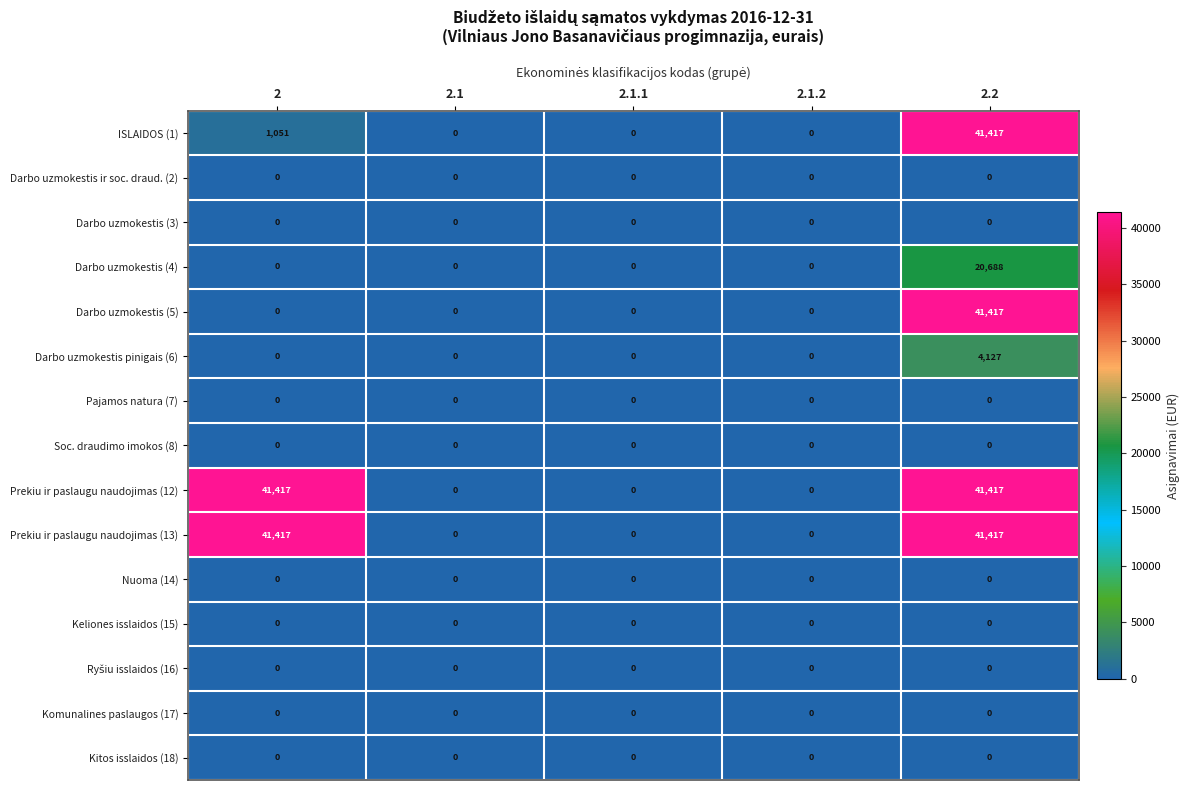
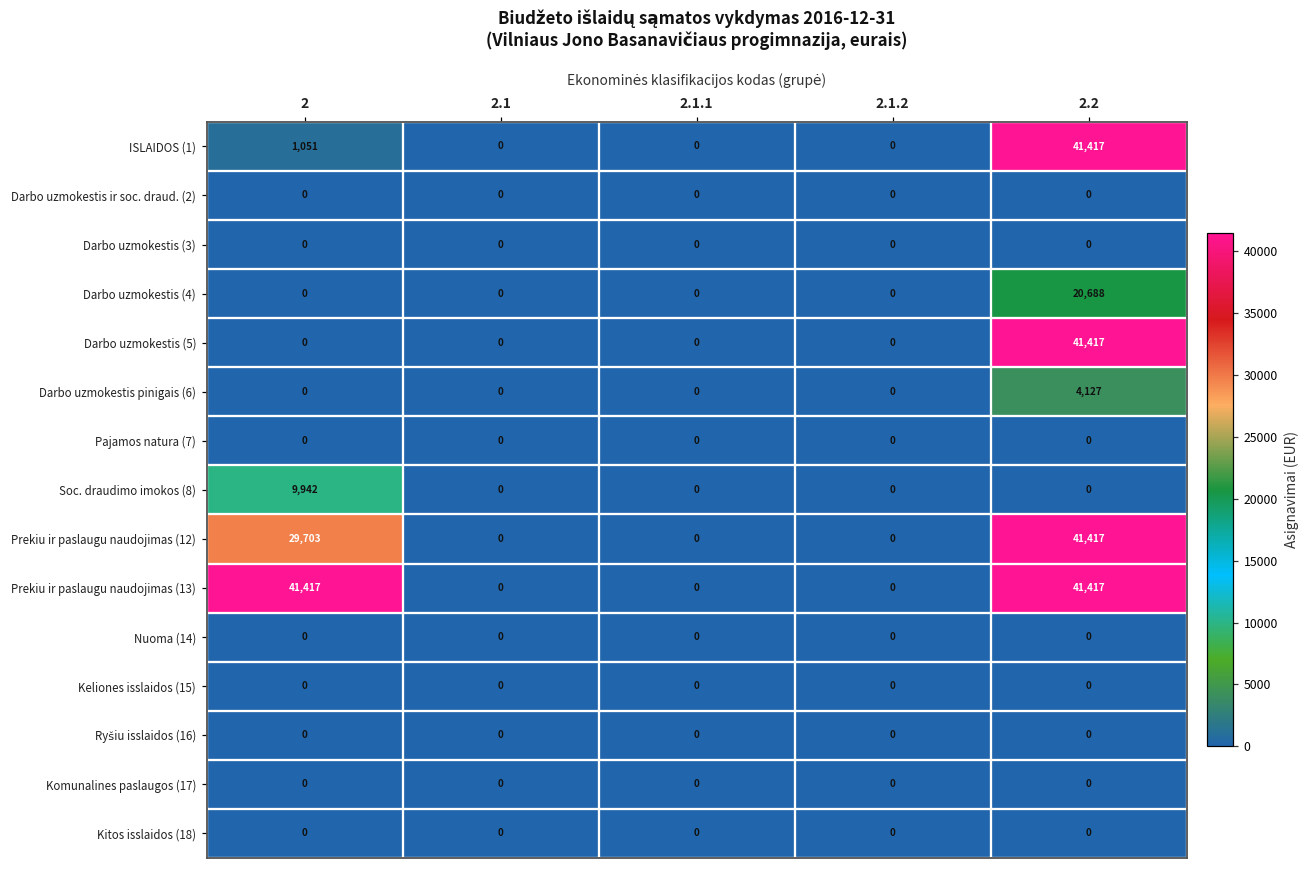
  {
    "ISLAIDOS (1)": {
      "2": "1,051",
      "2.1": "0",
      "2.1.1": "0",
      "2.1.2": "0",
      "2.2": "41,417"
    },
    "Darbo uzmokestis ir soc. draud. (2)": {
      "2": "0",
      "2.1": "0",
      "2.1.1": "0",
      "2.1.2": "0",
      "2.2": "0"
    },
    "Darbo uzmokestis (3)": {
      "2": "0",
      "2.1": "0",
      "2.1.1": "0",
      "2.1.2": "0",
      "2.2": "0"
    },
    "Darbo uzmokestis (4)": {
      "2": "0",
      "2.1": "0",
      "2.1.1": "0",
      "2.1.2": "0",
      "2.2": "20,688"
    },
    "Darbo uzmokestis (5)": {
      "2": "0",
      "2.1": "0",
      "2.1.1": "0",
      "2.1.2": "0",
      "2.2": "41,417"
    },
    "Darbo uzmokestis pinigais (6)": {
      "2": "0",
      "2.1": "0",
      "2.1.1": "0",
      "2.1.2": "0",
      "2.2": "4,127"
    },
    "Pajamos natura (7)": {
      "2": "0",
      "2.1": "0",
      "2.1.1": "0",
      "2.1.2": "0",
      "2.2": "0"
    },
    "Soc. draudimo imokos (8)": {
-     "2": "0",
+     "2": "9,942",
      "2.1": "0",
      "2.1.1": "0",
      "2.1.2": "0",
      "2.2": "0"
    },
    "Prekiu ir paslaugu naudojimas (12)": {
-     "2": "41,417",
+     "2": "29,703",
      "2.1": "0",
      "2.1.1": "0",
      "2.1.2": "0",
      "2.2": "41,417"
    },
    "Prekiu ir paslaugu naudojimas (13)": {
      "2": "41,417",
      "2.1": "0",
      "2.1.1": "0",
      "2.1.2": "0",
      "2.2": "41,417"
    },
    "Nuoma (14)": {
      "2": "0",
      "2.1": "0",
      "2.1.1": "0",
      "2.1.2": "0",
      "2.2": "0"
    },
    "Keliones isslaidos (15)": {
      "2": "0",
      "2.1": "0",
      "2.1.1": "0",
      "2.1.2": "0",
      "2.2": "0"
    },
    "Ryšiu isslaidos (16)": {
      "2": "0",
      "2.1": "0",
      "2.1.1": "0",
      "2.1.2": "0",
      "2.2": "0"
    },
    "Komunalines paslaugos (17)": {
      "2": "0",
      "2.1": "0",
      "2.1.1": "0",
      "2.1.2": "0",
      "2.2": "0"
    },
    "Kitos isslaidos (18)": {
      "2": "0",
      "2.1": "0",
      "2.1.1": "0",
      "2.1.2": "0",
      "2.2": "0"
    }
  }
